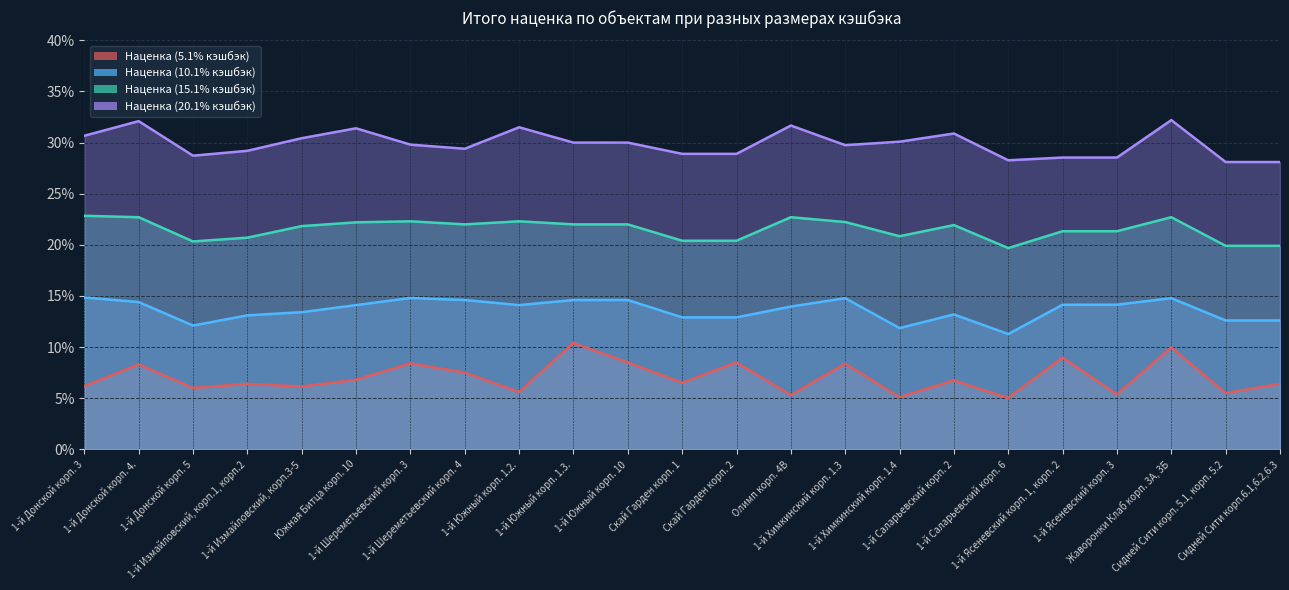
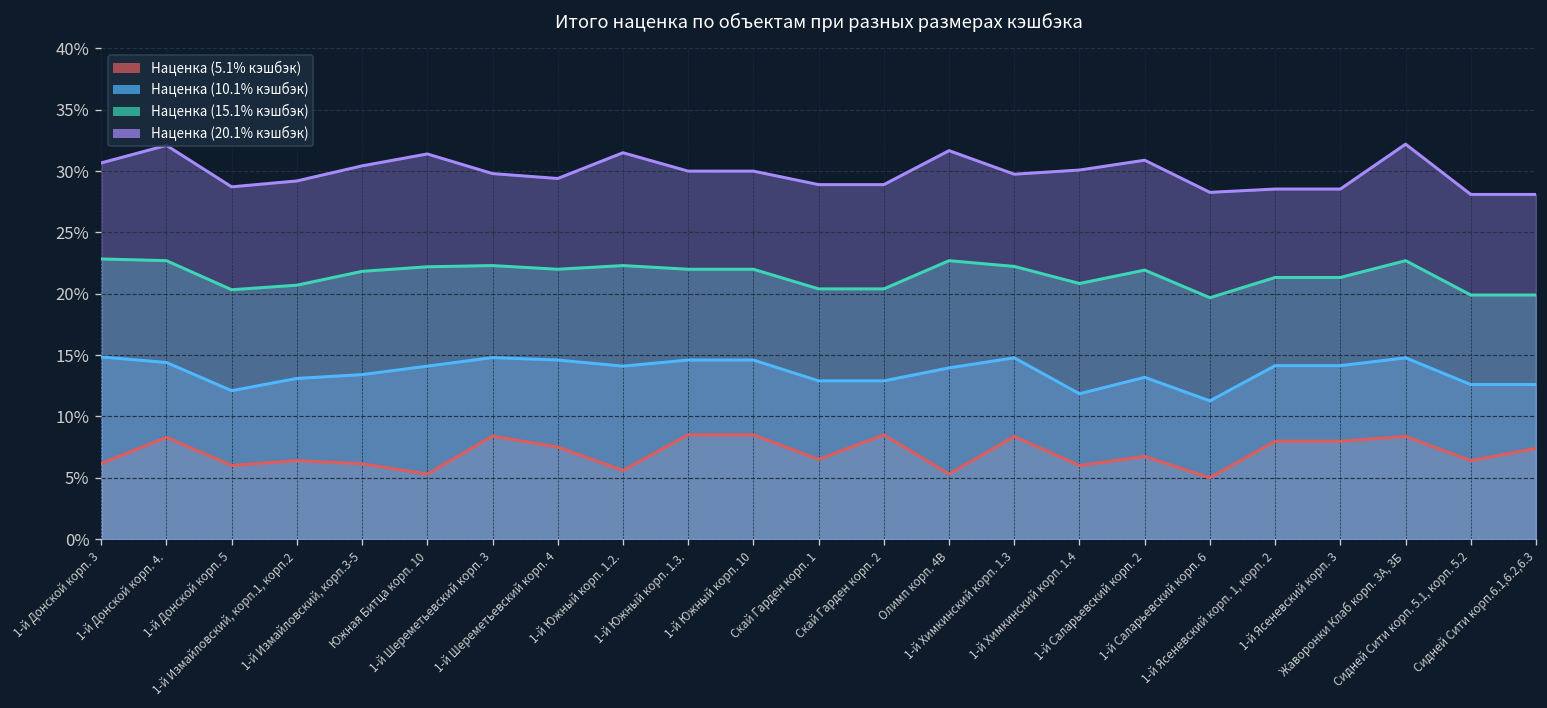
  {
    "Наценка (5.1% кэшбэк)": {
      "1-й Донской корп. 3": "6.2%",
      "1-й Донской корп. 4.": "8.3%",
      "1-й Донской корп. 5": "6.0%",
      "1-й Измайловский, корп.1, корп.2": "6.4%",
      "1-й Измайловский, корп.3-5": "6.1%",
-     "Южная Битца корп. 10": "6.8%",
+     "Южная Битца корп. 10": "5.3%",
      "1-й Шереметьевский корп. 3": "8.4%",
      "1-й Шереметьевский корп. 4": "7.5%",
      "1-й Южный корп. 1.2.": "5.6%",
-     "1-й Южный корп. 1.3.": "10.4%",
+     "1-й Южный корп. 1.3.": "8.5%",
      "1-й Южный корп. 10": "8.5%",
      "Скай Гарден корп. 1": "6.5%",
      "Скай Гарден корп. 2": "8.5%",
      "Олимп корп. 4В": "5.3%",
      "1-й Химкинский корп. 1.3": "8.4%",
-     "1-й Химкинский корп. 1.4": "5.1%",
+     "1-й Химкинский корп. 1.4": "6.0%",
      "1-й Саларьевский корп. 2": "6.7%",
      "1-й Саларьевский корп. 6": "5.0%",
-     "1-й Ясеневский корп. 1, корп. 2": "9.0%",
-     "1-й Ясеневский корп. 3": "5.4%",
-     "Жаворонки Клаб корп. 3А, 3Б": "10.0%",
-     "Сидней Сити корп. 5.1, корп. 5.2": "5.5%",
-     "Сидней Сити корп.6.1,6.2,6.3": "6.4%"
+     "1-й Ясеневский корп. 1, корп. 2": "8.0%",
+     "1-й Ясеневский корп. 3": "8.0%",
+     "Жаворонки Клаб корп. 3А, 3Б": "8.4%",
+     "Сидней Сити корп. 5.1, корп. 5.2": "6.4%",
+     "Сидней Сити корп.6.1,6.2,6.3": "7.4%"
    }
  }
